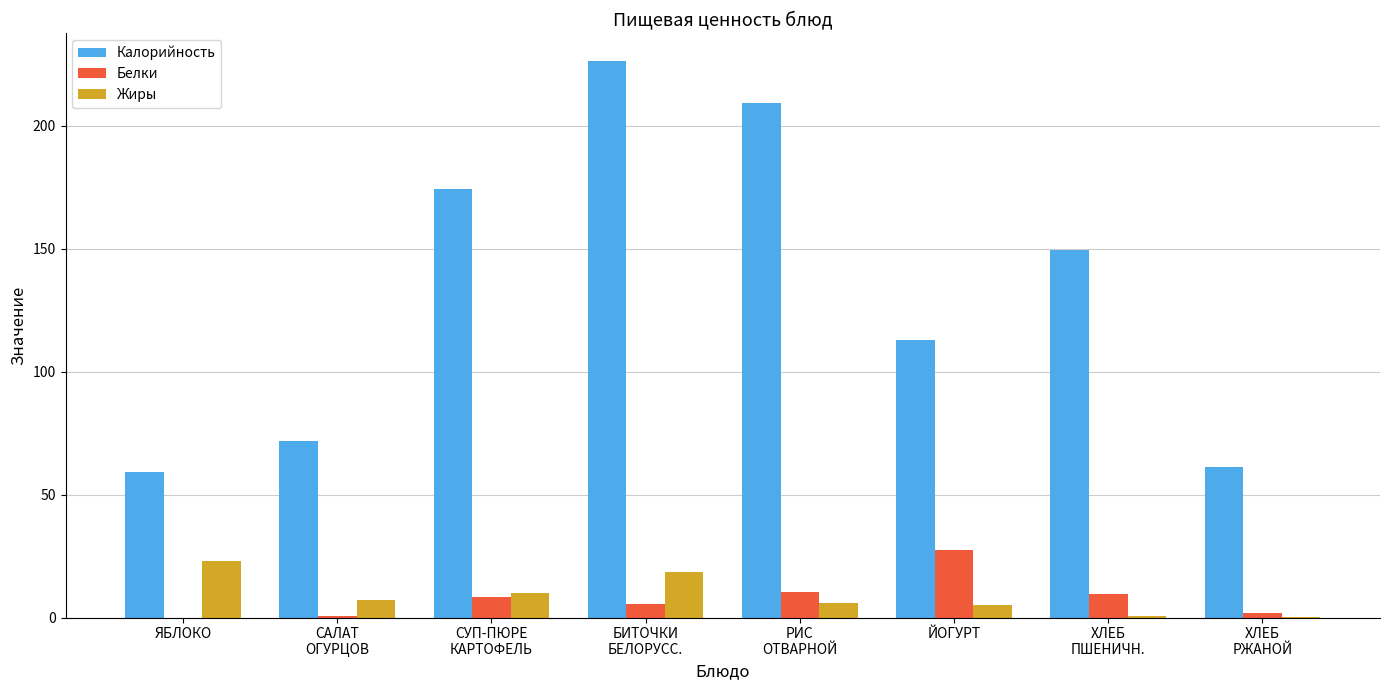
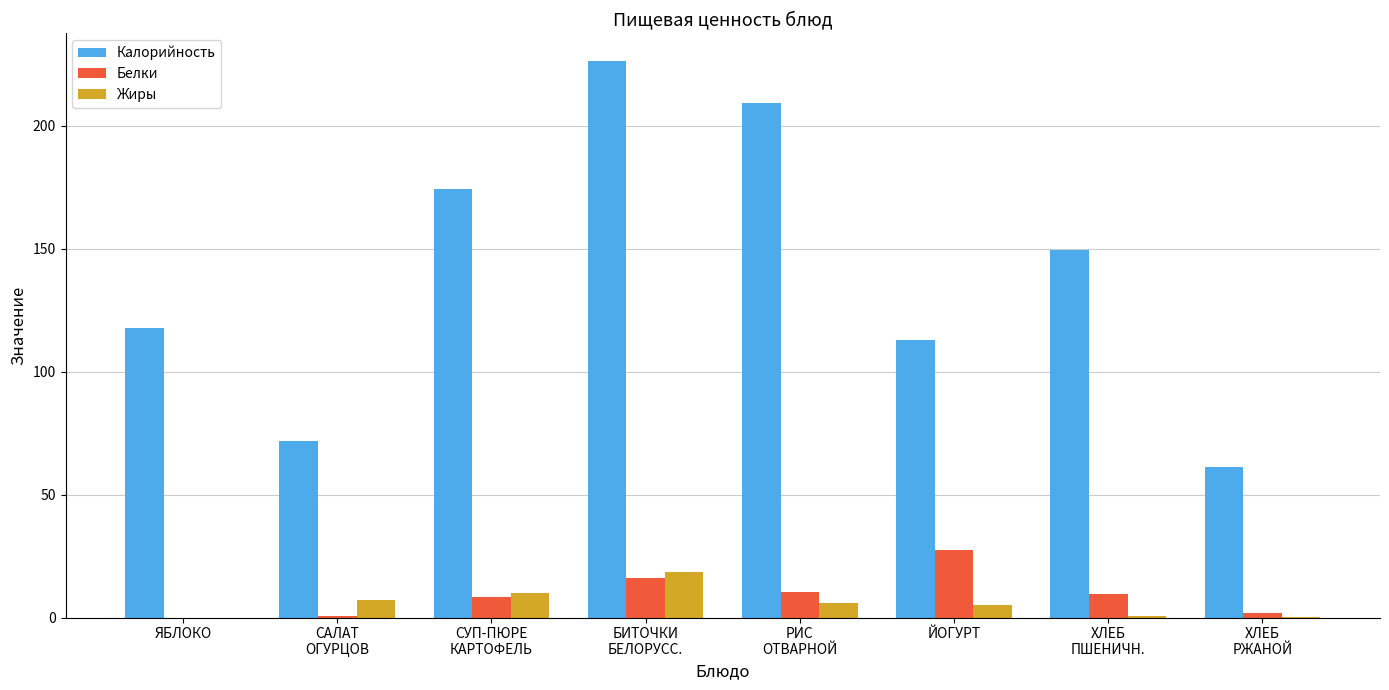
  {
    "Калорийность": {
-     "ЯБЛОКО": 59,
+     "ЯБЛОКО": 118,
      "САЛАТ ОГУРЦОВ": 72,
      "СУП-ПЮРЕ КАРТОФЕЛЬ": 174,
      "БИТОЧКИ БЕЛОРУСС.": 226,
      "РИС ОТВАРНОЙ": 209,
      "ЙОГУРТ": 113,
      "ХЛЕБ ПШЕНИЧН.": 150,
      "ХЛЕБ РЖАНОЙ": 61
    },
    "Белки": {
      "ЯБЛОКО": 0,
      "СУП-ПЮРЕ КАРТОФЕЛЬ": 8,
-     "БИТОЧКИ БЕЛОРУСС.": 5,
+     "БИТОЧКИ БЕЛОРУСС.": 16,
      "РИС ОТВАРНОЙ": 10,
      "ЙОГУРТ": 28,
      "ХЛЕБ ПШЕНИЧН.": 10,
      "ХЛЕБ РЖАНОЙ": 2
    },
    "Жиры": {
-     "ЯБЛОКО": 23,
+     "ЯБЛОКО": 0,
      "САЛАТ ОГУРЦОВ": 7,
      "СУП-ПЮРЕ КАРТОФЕЛЬ": 10,
      "БИТОЧКИ БЕЛОРУСС.": 19,
      "РИС ОТВАРНОЙ": 6,
      "ЙОГУРТ": 5
    }
  }
